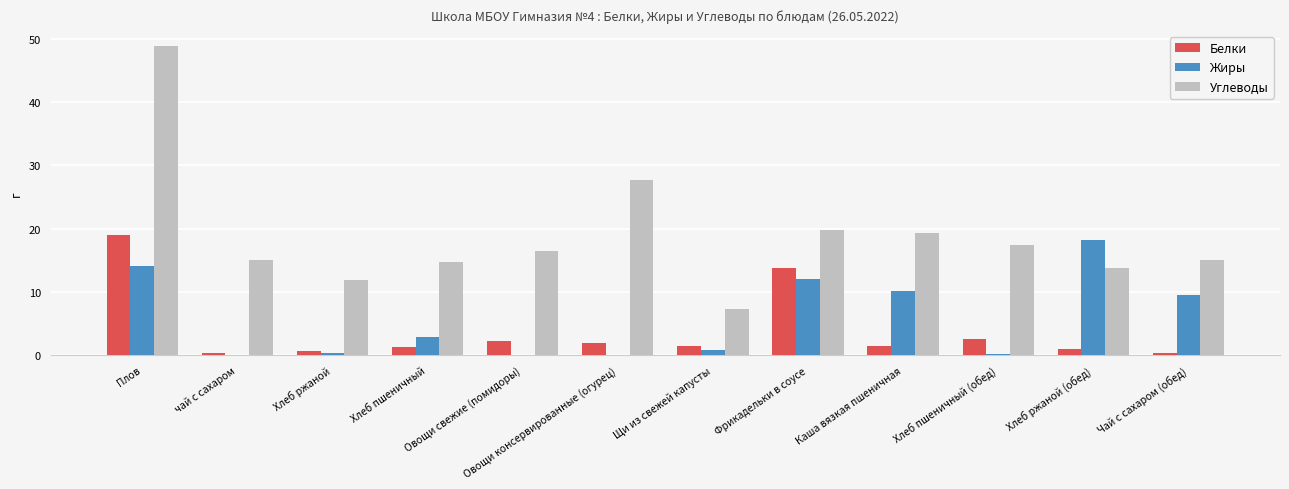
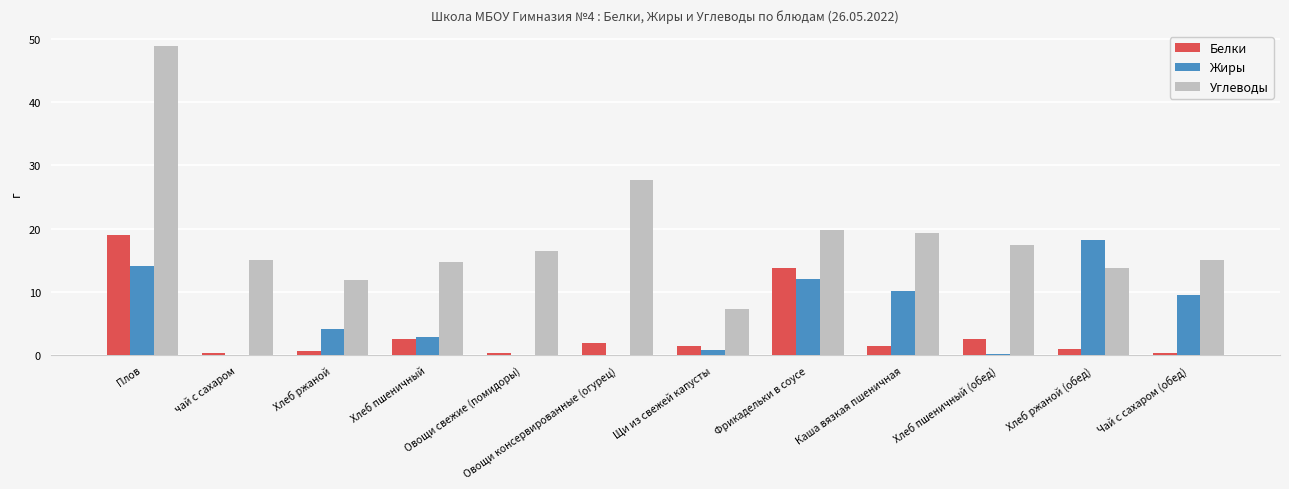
  {
    "Белки": {
      "Плов": 19,
      "чай с сахаром": 0,
      "Хлеб ржаной": 1,
-     "Хлеб пшеничный": 1,
-     "Овощи свежие (помидоры)": 2,
+     "Хлеб пшеничный": 3,
+     "Овощи свежие (помидоры)": 0,
      "Овощи консервированные (огурец)": 2,
      "Щи из свежей капусты": 2,
      "Фрикадельки в соусе": 14,
      "Каша вязкая пшеничная": 1,
      "Хлеб пшеничный (обед)": 3,
      "Хлеб ржаной (обед)": 1,
      "Чай с сахаром (обед)": 0
    },
    "Жиры": {
      "Плов": 14,
      "чай с сахаром": 0,
-     "Хлеб ржаной": 0,
+     "Хлеб ржаной": 4,
      "Хлеб пшеничный": 3,
      "Овощи консервированные (огурец)": 0,
      "Щи из свежей капусты": 1,
      "Фрикадельки в соусе": 12,
      "Каша вязкая пшеничная": 10,
      "Хлеб ржаной (обед)": 18,
      "Чай с сахаром (обед)": 10
    },
    "Углеводы": {
      "Плов": 49,
      "чай с сахаром": 15,
      "Хлеб ржаной": 12,
      "Хлеб пшеничный": 15,
      "Овощи свежие (помидоры)": 16,
      "Овощи консервированные (огурец)": 28,
      "Щи из свежей капусты": 7,
      "Фрикадельки в соусе": 20,
      "Каша вязкая пшеничная": 19,
      "Хлеб пшеничный (обед)": 17,
      "Хлеб ржаной (обед)": 14,
      "Чай с сахаром (обед)": 15
    }
  }
